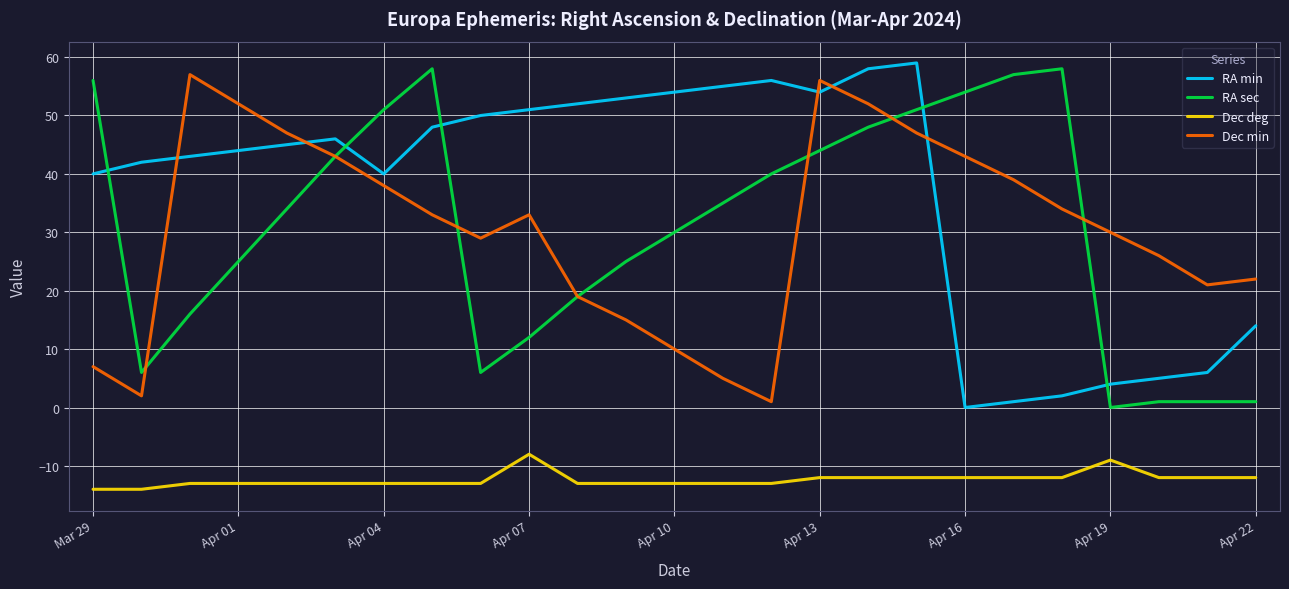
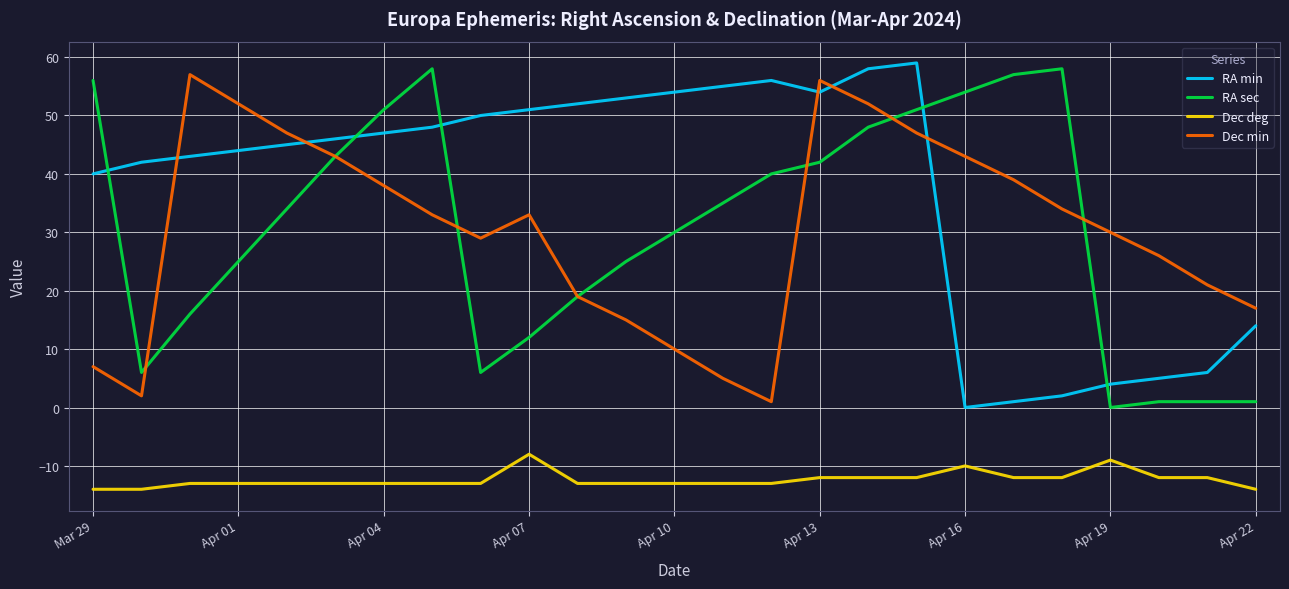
  {
    "RA min": {
      "Mar 29": 40,
      "Apr 01": 44,
-     "Apr 04": 40,
+     "Apr 04": 47,
      "Apr 07": 51,
      "Apr 10": 54,
      "Apr 13": 54,
      "Apr 16": 0,
      "Apr 19": 4,
      "Apr 22": 14
    },
    "RA sec": {
      "Mar 29": 56,
      "Apr 01": 25,
      "Apr 04": 51,
      "Apr 07": 12,
      "Apr 10": 30,
-     "Apr 13": 44,
+     "Apr 13": 42,
      "Apr 16": 54,
      "Apr 19": 0,
      "Apr 22": 1
    },
    "Dec deg": {
      "Mar 29": -14,
      "Apr 01": -13,
      "Apr 04": -13,
      "Apr 07": -8,
      "Apr 10": -13,
      "Apr 13": -12,
-     "Apr 16": -12,
+     "Apr 16": -10,
      "Apr 19": -9,
-     "Apr 22": -12
+     "Apr 22": -14
    },
    "Dec min": {
      "Mar 29": 7,
      "Apr 01": 52,
      "Apr 04": 38,
      "Apr 07": 33,
      "Apr 10": 10,
      "Apr 13": 56,
      "Apr 16": 43,
      "Apr 19": 30,
-     "Apr 22": 22
+     "Apr 22": 17
    }
  }
